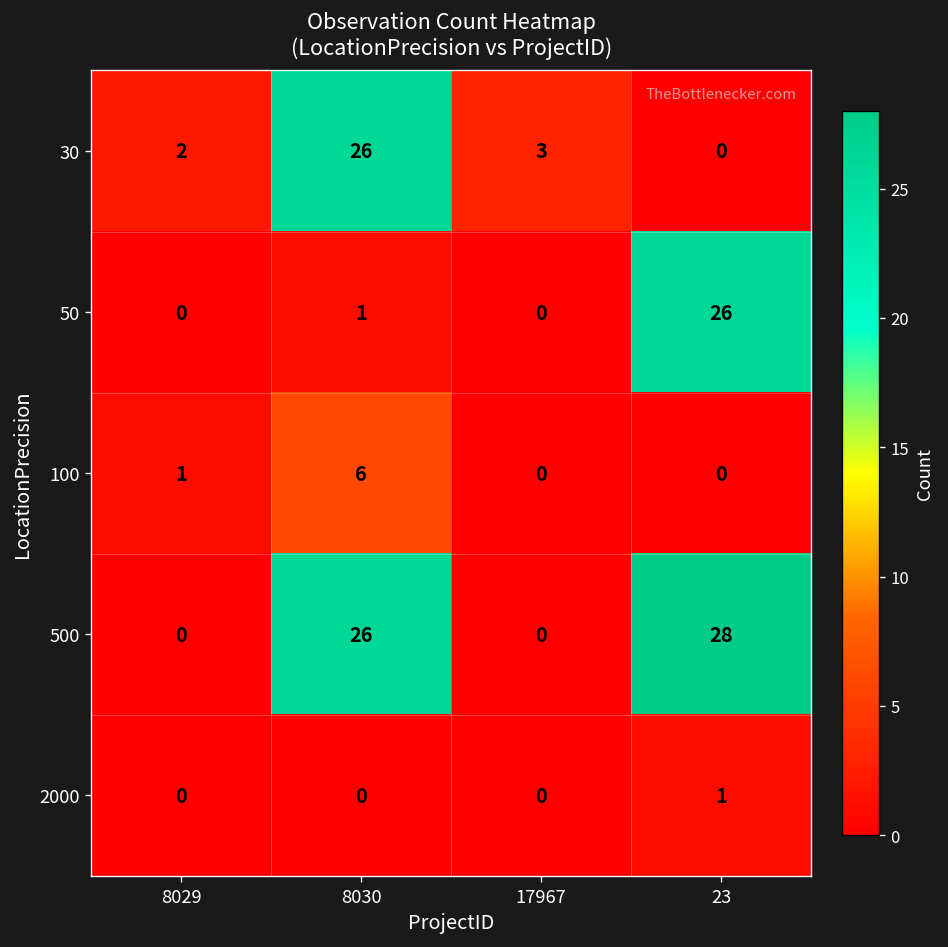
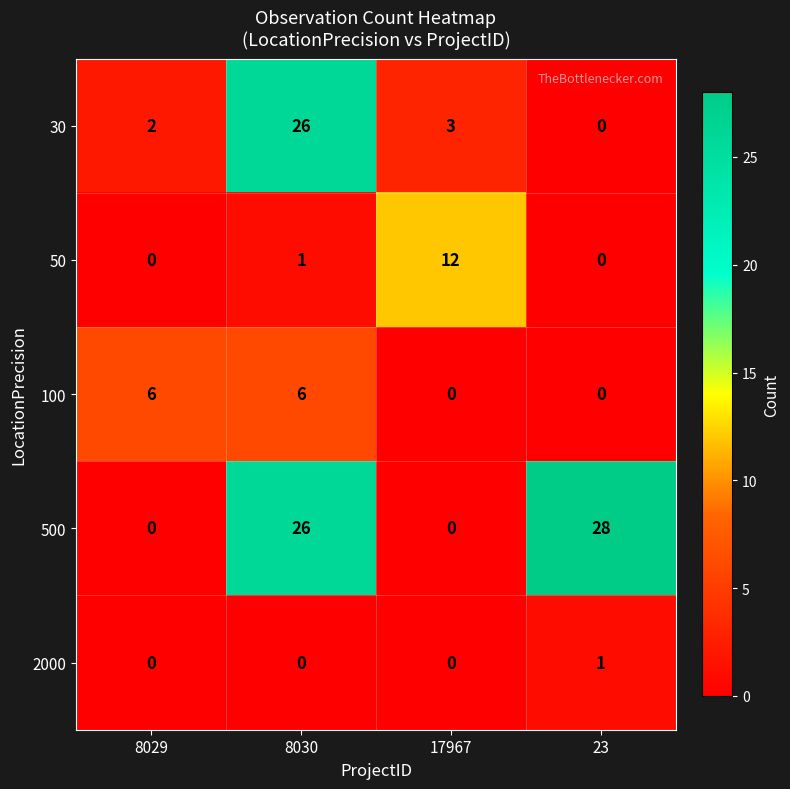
  {
    "30": {
      "8029": 2,
      "8030": 26,
      "17967": 3
    },
    "50": {
      "8029": 0,
      "8030": 1,
-     "17967": 0,
-     "23": 26
+     "17967": 12,
+     "23": 0
    },
    "100": {
-     "8029": 1,
+     "8029": 6,
      "8030": 6,
      "17967": 0,
      "23": 0
    },
    "500": {
      "8029": 0,
      "8030": 26,
      "17967": 0,
      "23": 28
    },
    "2000": {
      "8029": 0,
      "8030": 0,
      "17967": 0,
      "23": 1
    }
  }
